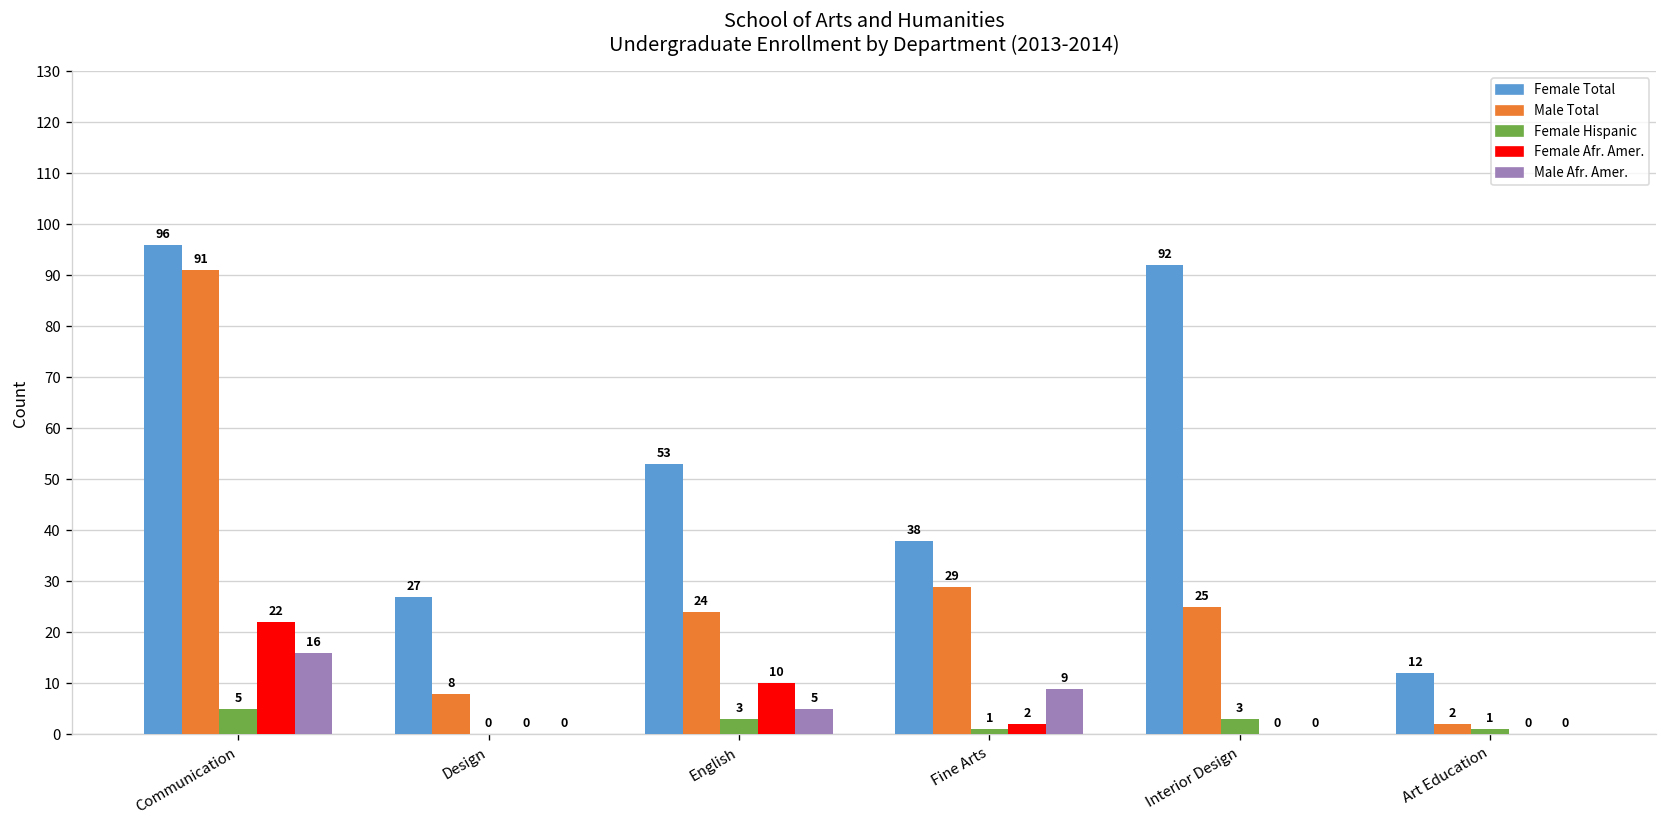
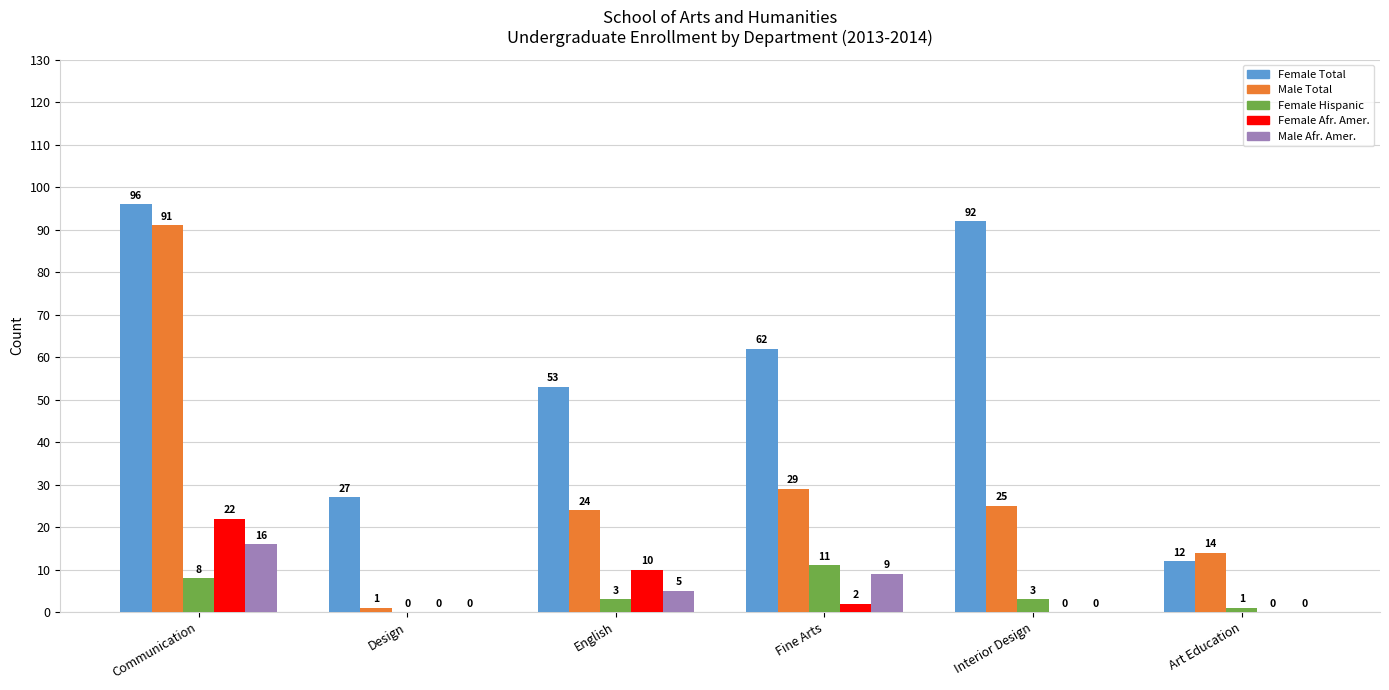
  {
    "Female Total": {
      "Communication": 96,
      "Design": 27,
      "English": 53,
-     "Fine Arts": 38,
+     "Fine Arts": 62,
      "Interior Design": 92,
      "Art Education": 12
    },
    "Male Total": {
      "Communication": 91,
-     "Design": 8,
+     "Design": 1,
      "English": 24,
      "Fine Arts": 29,
      "Interior Design": 25,
-     "Art Education": 2
+     "Art Education": 14
    },
    "Female Hispanic": {
-     "Communication": 5,
+     "Communication": 8,
      "Design": 0,
      "English": 3,
-     "Fine Arts": 1,
+     "Fine Arts": 11,
      "Interior Design": 3,
      "Art Education": 1
    },
    "Female Afr. Amer.": {
      "Communication": 22,
      "Design": 0,
      "English": 10,
      "Fine Arts": 2,
      "Interior Design": 0,
      "Art Education": 0
    },
    "Male Afr. Amer.": {
      "Communication": 16,
      "Design": 0,
      "English": 5,
      "Fine Arts": 9,
      "Interior Design": 0,
      "Art Education": 0
    }
  }
